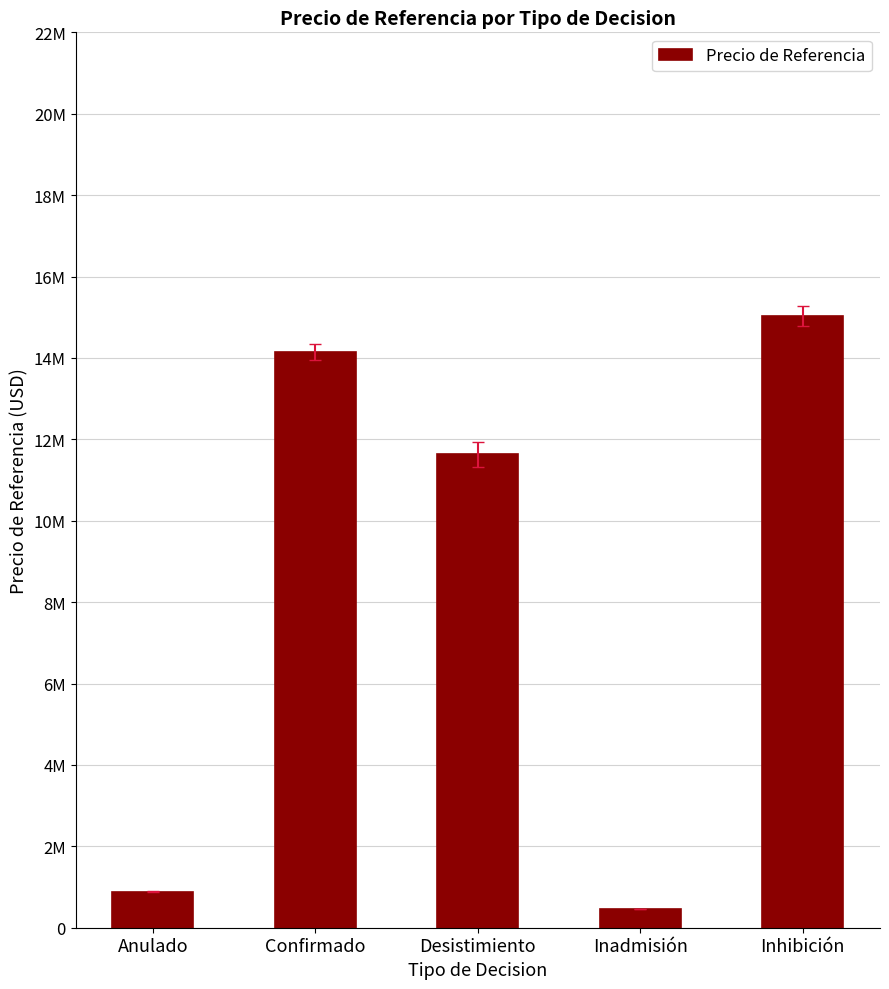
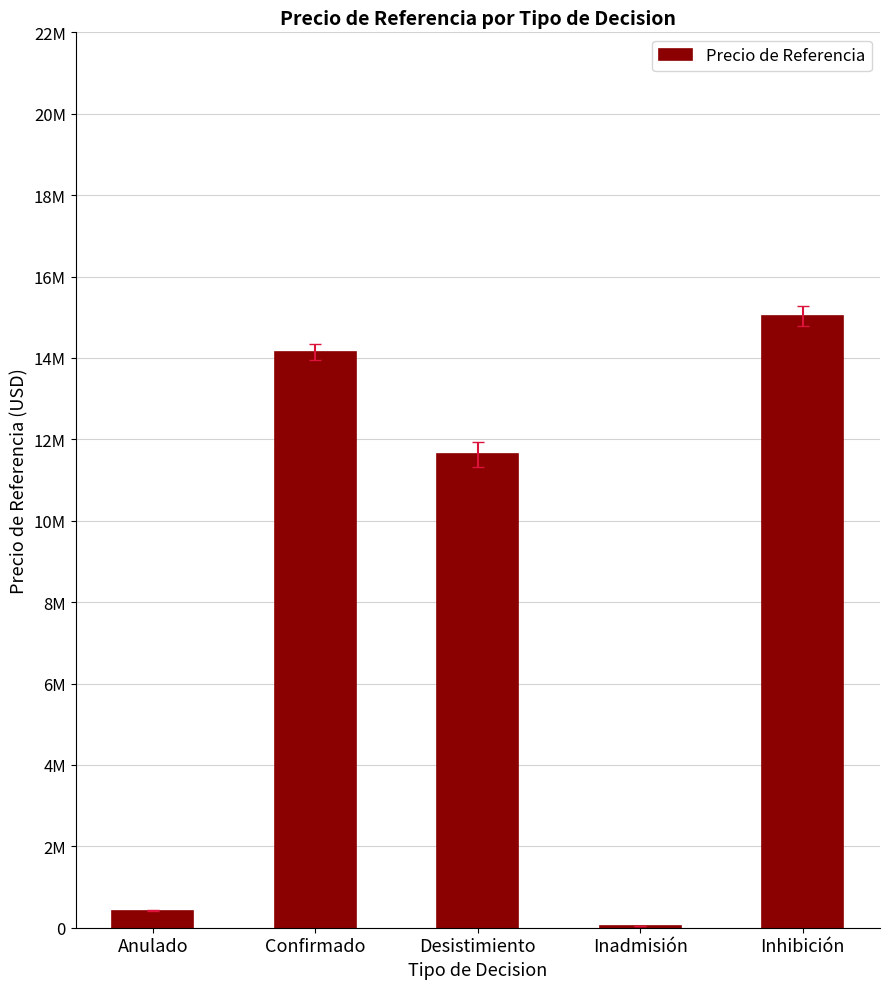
  {
    "Precio de Referencia": {
-     "Anulado": 900000,
+     "Anulado": 400000,
      "Confirmado": 14200000,
      "Desistimiento": 11600000,
-     "Inadmisión": 500000,
+     "Inadmisión": 0,
      "Inhibición": 15000000
    }
  }
